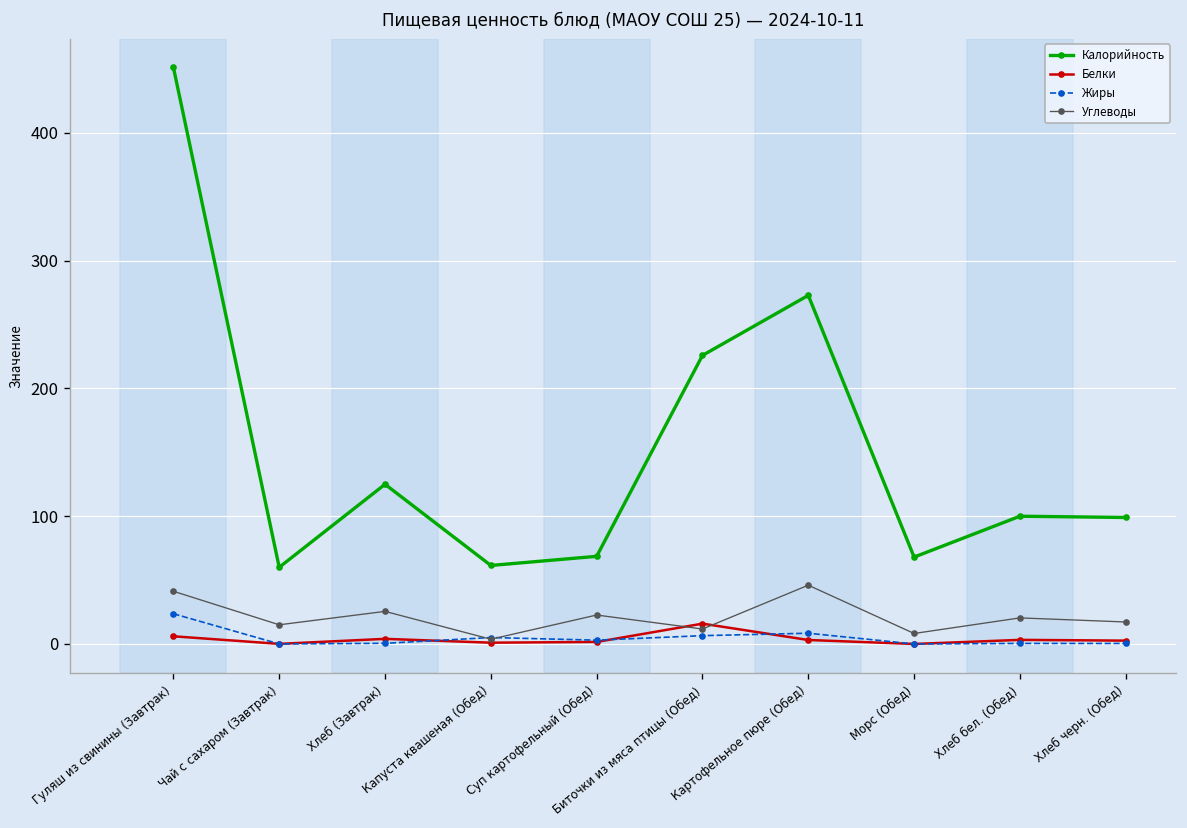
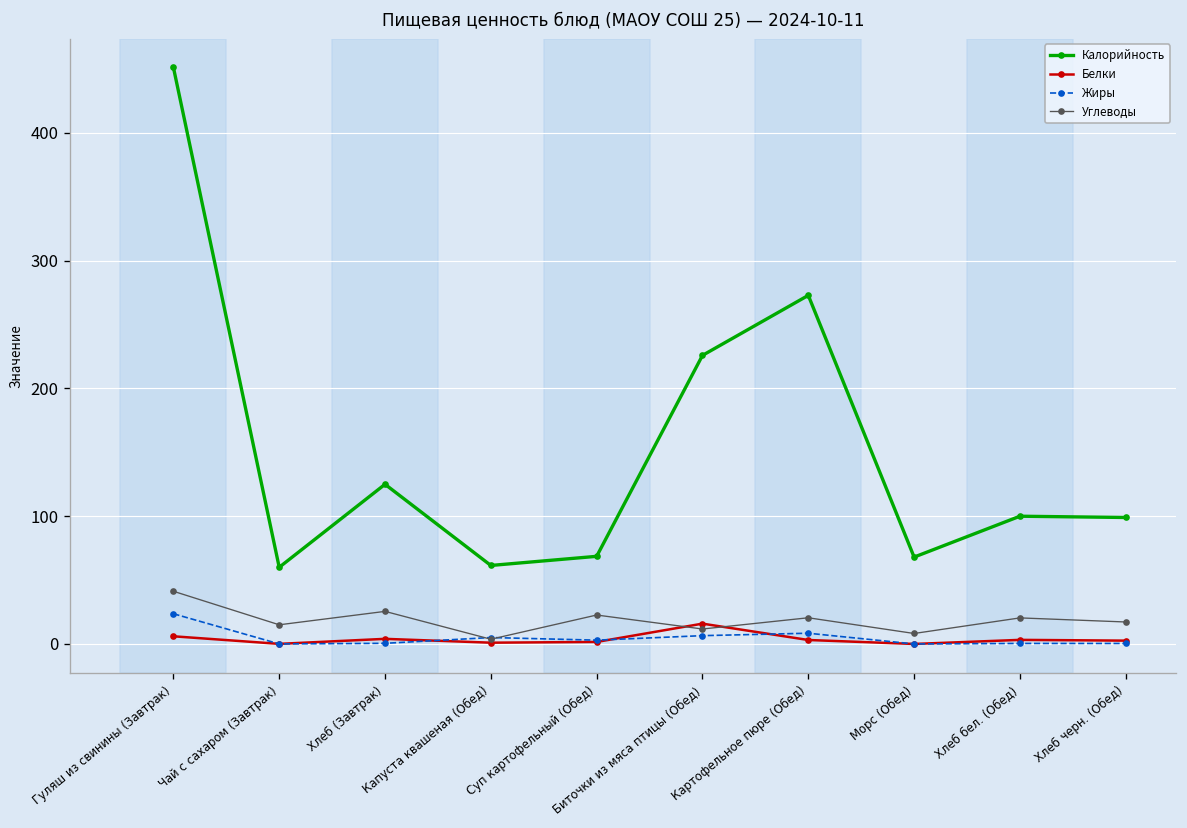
  {
    "Калорийность": {
      "Гуляш из свинины (Завтрак)": 451,
      "Чай с сахаром (Завтрак)": 60,
      "Хлеб (Завтрак)": 125,
      "Капуста квашеная (Обед)": 61,
      "Суп картофельный (Обед)": 69,
      "Биточки из мяса птицы (Обед)": 226,
      "Картофельное пюре (Обед)": 273,
      "Морс (Обед)": 68,
      "Хлеб бел. (Обед)": 100,
      "Хлеб черн. (Обед)": 99
    },
    "Белки": {
      "Гуляш из свинины (Завтрак)": 6,
      "Хлеб (Завтрак)": 4,
      "Капуста квашеная (Обед)": 1,
      "Биточки из мяса птицы (Обед)": 16,
      "Картофельное пюре (Обед)": 3,
      "Хлеб бел. (Обед)": 3
    },
    "Жиры": {
      "Гуляш из свинины (Завтрак)": 24,
      "Хлеб (Завтрак)": 1,
      "Биточки из мяса птицы (Обед)": 7,
      "Картофельное пюре (Обед)": 8,
      "Хлеб бел. (Обед)": 0
    },
    "Углеводы": {
      "Гуляш из свинины (Завтрак)": 41,
      "Чай с сахаром (Завтрак)": 15,
      "Хлеб (Завтрак)": 26,
      "Суп картофельный (Обед)": 23,
      "Биточки из мяса птицы (Обед)": 12,
-     "Картофельное пюре (Обед)": 46,
+     "Картофельное пюре (Обед)": 21,
      "Морс (Обед)": 8,
      "Хлеб бел. (Обед)": 20,
      "Хлеб черн. (Обед)": 17
    }
  }
